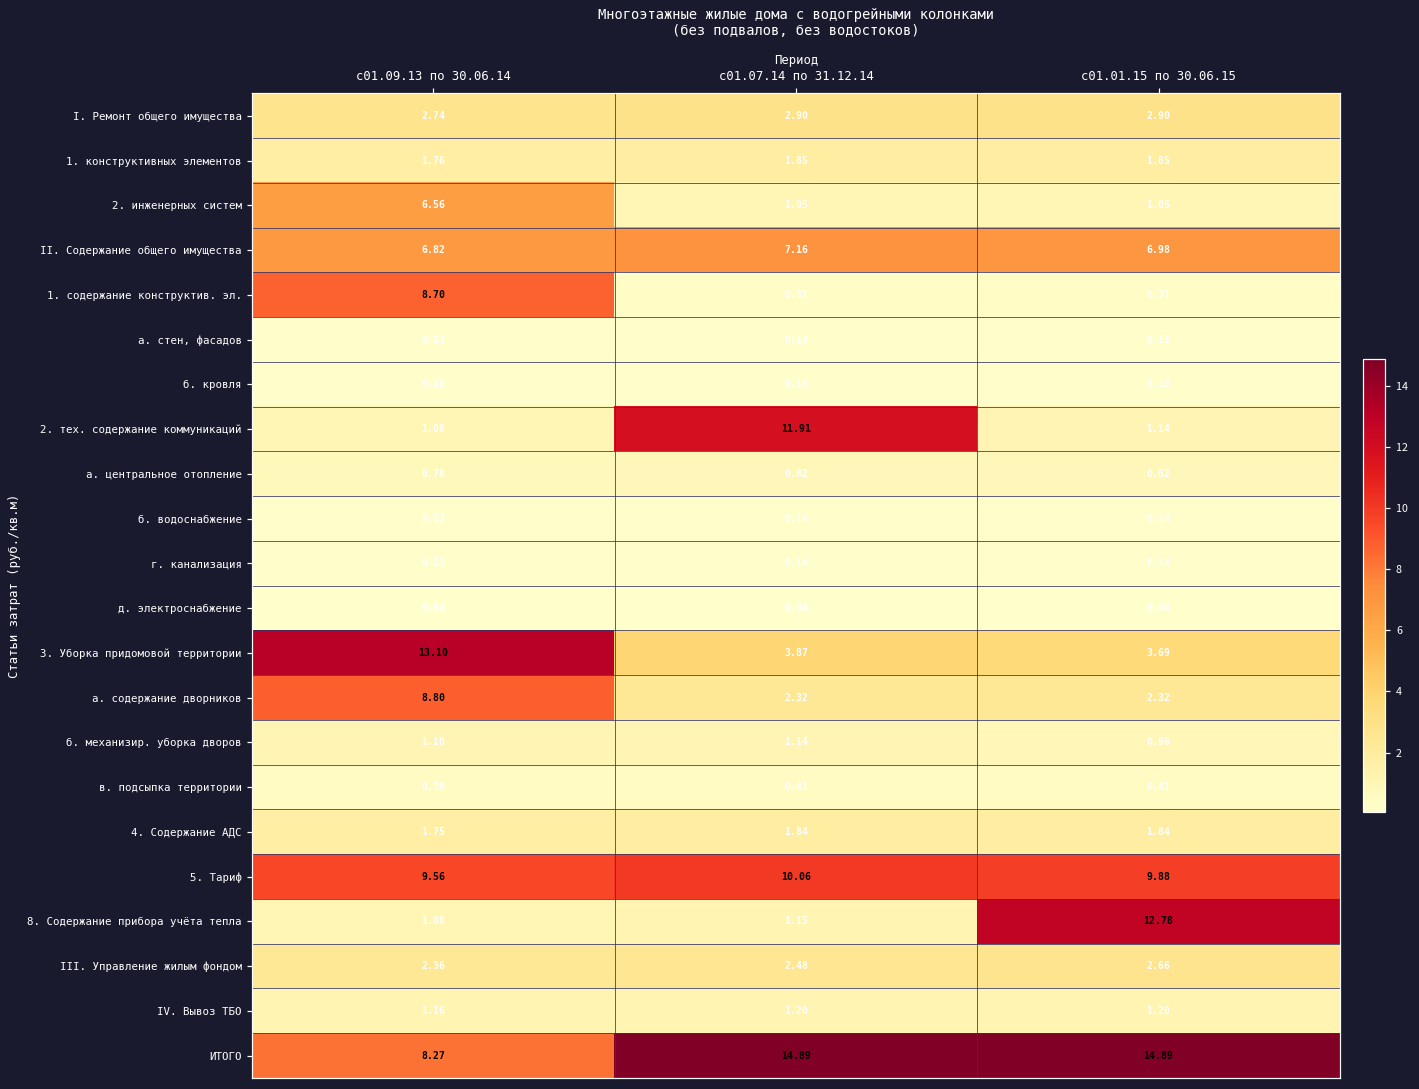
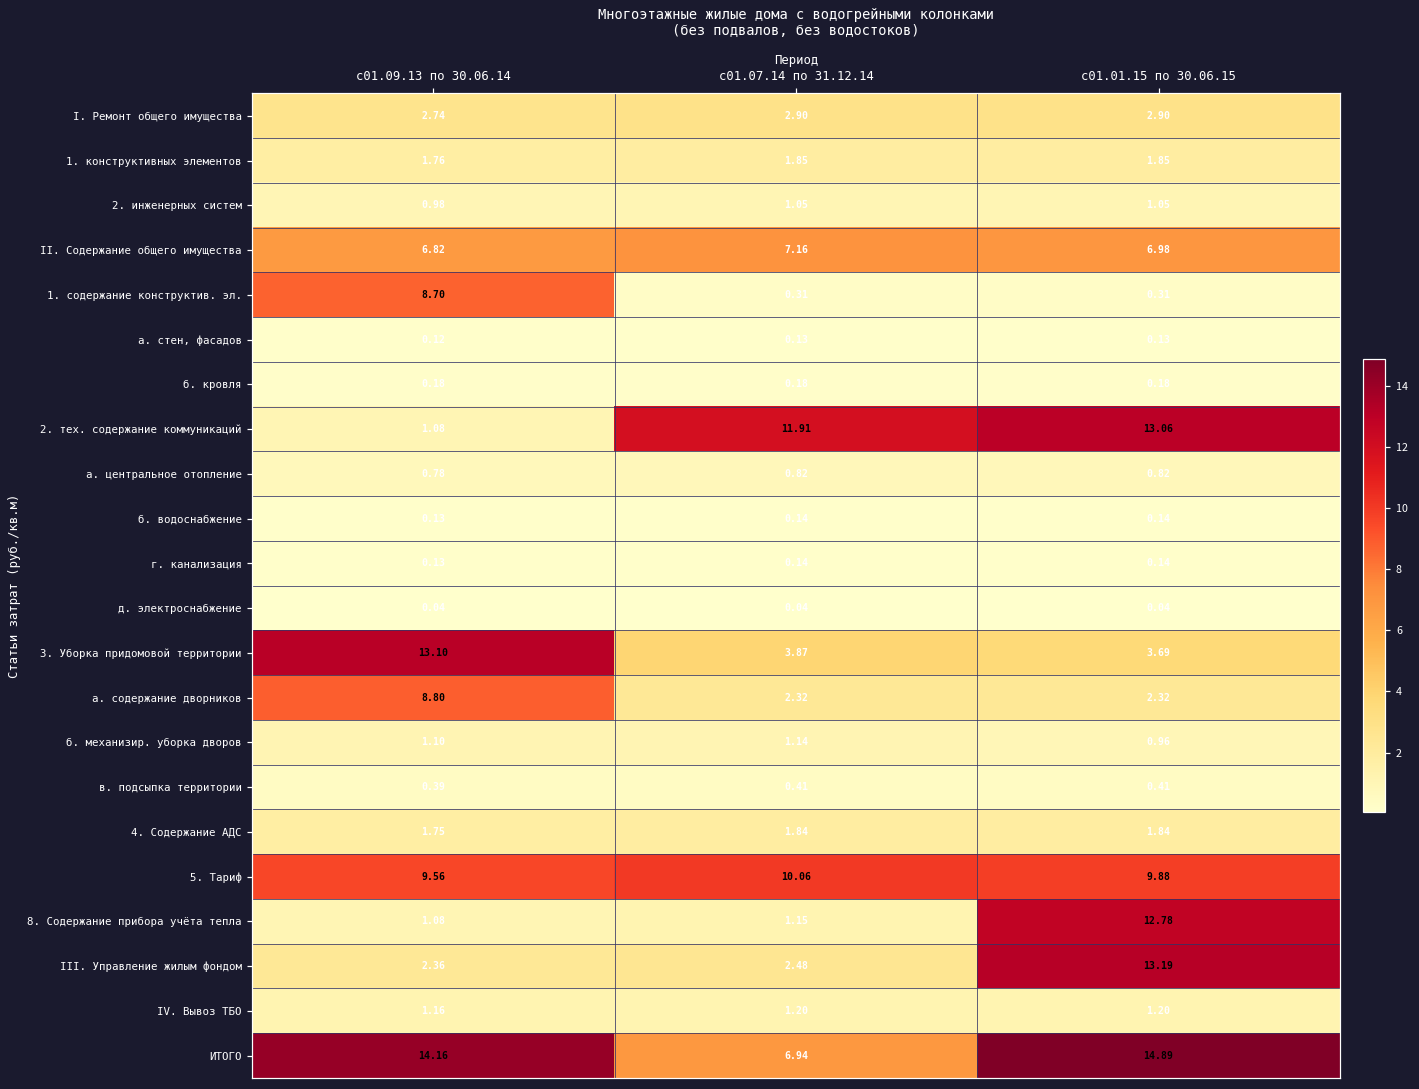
  {
    "I. Ремонт общего имущества": {
      "с01.09.13 по 30.06.14": 2.74,
      "с01.07.14 по 31.12.14": 2.90,
      "с01.01.15 по 30.06.15": 2.90
    },
    "1. конструктивных элементов": {
      "с01.09.13 по 30.06.14": 1.76,
      "с01.07.14 по 31.12.14": 1.85,
      "с01.01.15 по 30.06.15": 1.85
    },
    "2. инженерных систем": {
-     "с01.09.13 по 30.06.14": 6.56,
+     "с01.09.13 по 30.06.14": 0.98,
      "с01.07.14 по 31.12.14": 1.05,
      "с01.01.15 по 30.06.15": 1.05
    },
    "II. Содержание общего имущества": {
      "с01.09.13 по 30.06.14": 6.82,
      "с01.07.14 по 31.12.14": 7.16,
      "с01.01.15 по 30.06.15": 6.98
    },
    "1. содержание конструктив. эл.": {
      "с01.09.13 по 30.06.14": 8.70,
      "с01.07.14 по 31.12.14": 0.31,
      "с01.01.15 по 30.06.15": 0.31
    },
    "а. стен, фасадов": {
      "с01.09.13 по 30.06.14": 0.12,
      "с01.07.14 по 31.12.14": 0.13,
      "с01.01.15 по 30.06.15": 0.13
    },
    "б. кровля": {
      "с01.09.13 по 30.06.14": 0.18,
      "с01.07.14 по 31.12.14": 0.18,
      "с01.01.15 по 30.06.15": 0.18
    },
    "2. тех. содержание коммуникаций": {
      "с01.09.13 по 30.06.14": 1.08,
      "с01.07.14 по 31.12.14": 11.91,
-     "с01.01.15 по 30.06.15": 1.14
+     "с01.01.15 по 30.06.15": 13.06
    },
    "а. центральное отопление": {
      "с01.09.13 по 30.06.14": 0.78,
      "с01.07.14 по 31.12.14": 0.82,
      "с01.01.15 по 30.06.15": 0.82
    },
    "б. водоснабжение": {
      "с01.09.13 по 30.06.14": 0.13,
      "с01.07.14 по 31.12.14": 0.14,
      "с01.01.15 по 30.06.15": 0.14
    },
    "г. канализация": {
      "с01.09.13 по 30.06.14": 0.13,
      "с01.07.14 по 31.12.14": 0.14,
      "с01.01.15 по 30.06.15": 0.14
    },
    "д. электроснабжение": {
      "с01.09.13 по 30.06.14": 0.04,
      "с01.07.14 по 31.12.14": 0.04,
      "с01.01.15 по 30.06.15": 0.04
    },
    "3. Уборка придомовой территории": {
      "с01.09.13 по 30.06.14": 13.10,
      "с01.07.14 по 31.12.14": 3.87,
      "с01.01.15 по 30.06.15": 3.69
    },
    "а. содержание дворников": {
      "с01.09.13 по 30.06.14": 8.80,
      "с01.07.14 по 31.12.14": 2.32,
      "с01.01.15 по 30.06.15": 2.32
    },
    "б. механизир. уборка дворов": {
      "с01.09.13 по 30.06.14": 1.10,
      "с01.07.14 по 31.12.14": 1.14,
      "с01.01.15 по 30.06.15": 0.96
    },
    "в. подсыпка территории": {
      "с01.09.13 по 30.06.14": 0.39,
      "с01.07.14 по 31.12.14": 0.41,
      "с01.01.15 по 30.06.15": 0.41
    },
    "4. Содержание АДС": {
      "с01.09.13 по 30.06.14": 1.75,
      "с01.07.14 по 31.12.14": 1.84,
      "с01.01.15 по 30.06.15": 1.84
    },
    "5. Тариф": {
      "с01.09.13 по 30.06.14": 9.56,
      "с01.07.14 по 31.12.14": 10.06,
      "с01.01.15 по 30.06.15": 9.88
    },
    "8. Содержание прибора учёта тепла": {
      "с01.09.13 по 30.06.14": 1.08,
      "с01.07.14 по 31.12.14": 1.15,
      "с01.01.15 по 30.06.15": 12.78
    },
    "III. Управление жилым фондом": {
      "с01.09.13 по 30.06.14": 2.36,
      "с01.07.14 по 31.12.14": 2.48,
-     "с01.01.15 по 30.06.15": 2.66
+     "с01.01.15 по 30.06.15": 13.19
    },
    "IV. Вывоз ТБО": {
      "с01.09.13 по 30.06.14": 1.16,
      "с01.07.14 по 31.12.14": 1.20,
      "с01.01.15 по 30.06.15": 1.20
    },
    "ИТОГО": {
-     "с01.09.13 по 30.06.14": 8.27,
-     "с01.07.14 по 31.12.14": 14.89,
+     "с01.09.13 по 30.06.14": 14.16,
+     "с01.07.14 по 31.12.14": 6.94,
      "с01.01.15 по 30.06.15": 14.89
    }
  }
